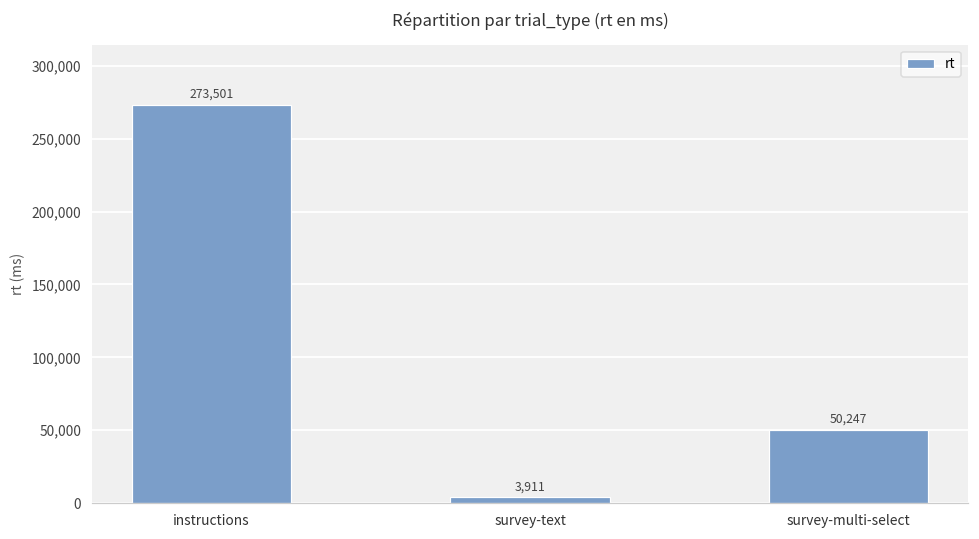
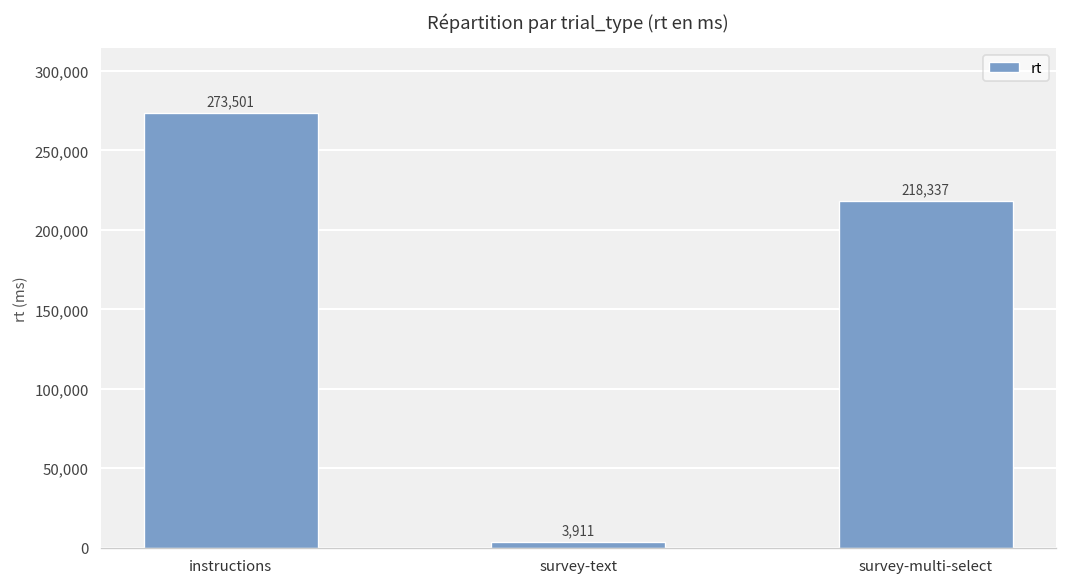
  {
    "instructions": "273,501",
    "survey-text": "3,911",
-   "survey-multi-select": "50,247"
+   "survey-multi-select": "218,337"
  }
